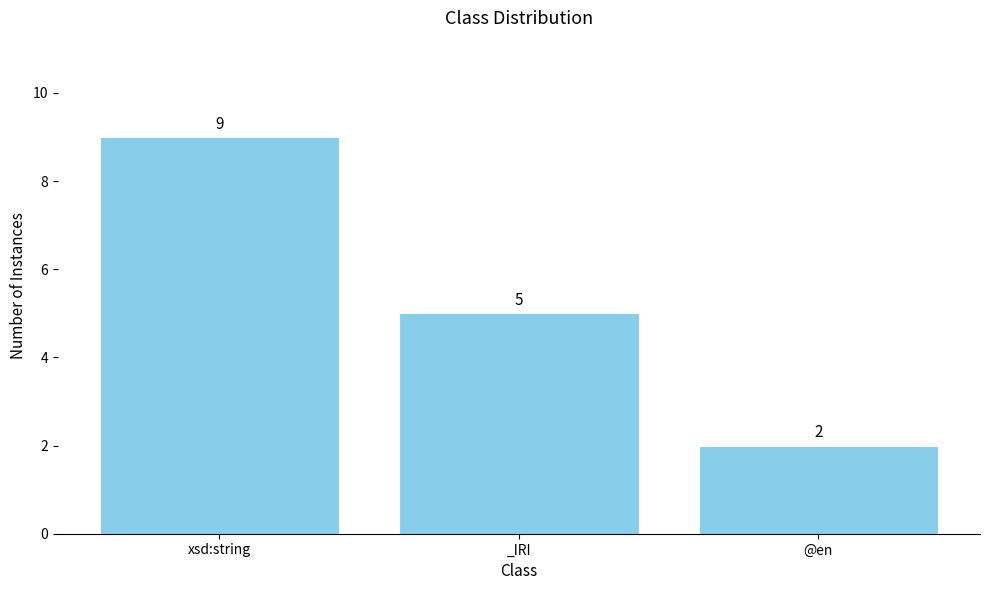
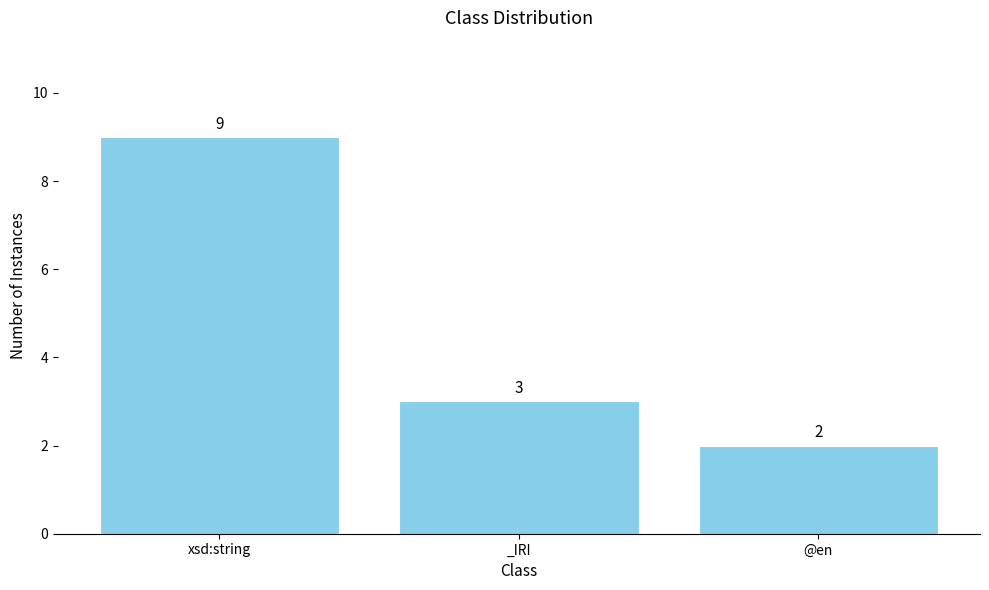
  {
    "xsd:string": 9,
-   "_IRI": 5,
+   "_IRI": 3,
    "@en": 2
  }
